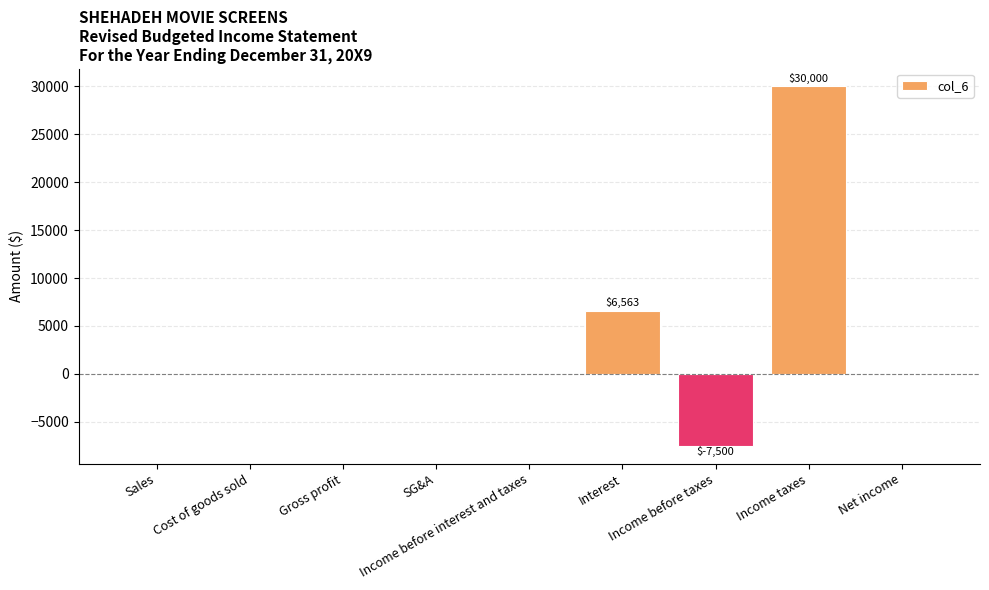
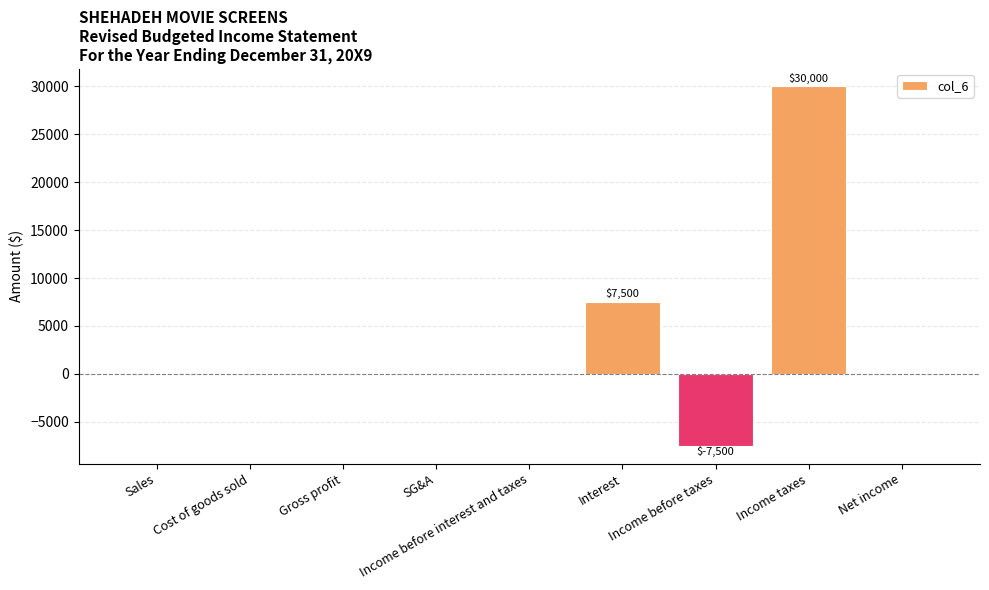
  {
-   "Interest": "$6,563",
+   "Interest": "$7,500",
    "Income before taxes": "$-7,500",
    "Income taxes": "$30,000"
  }
